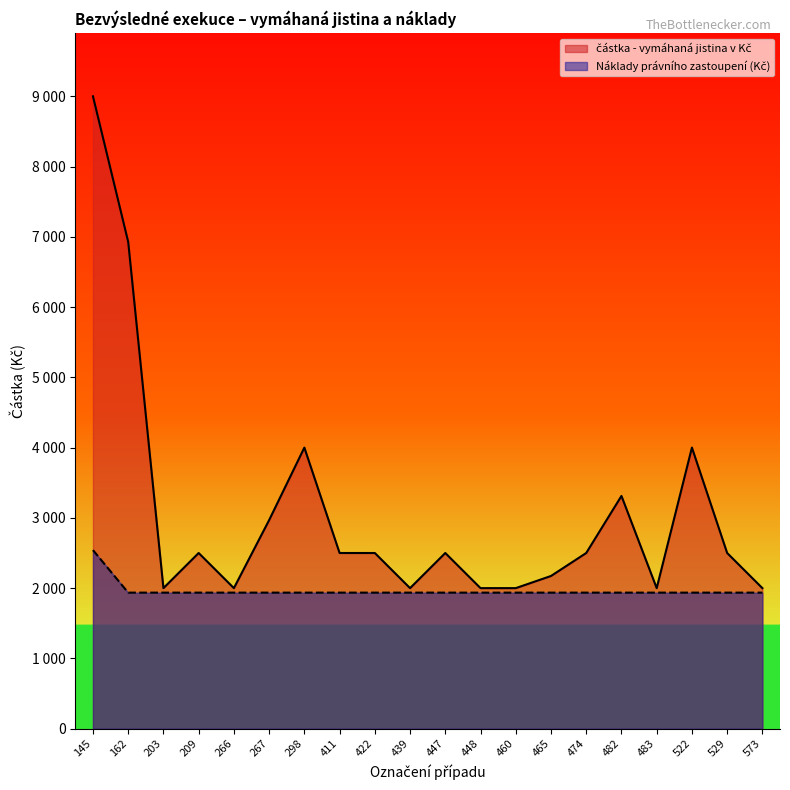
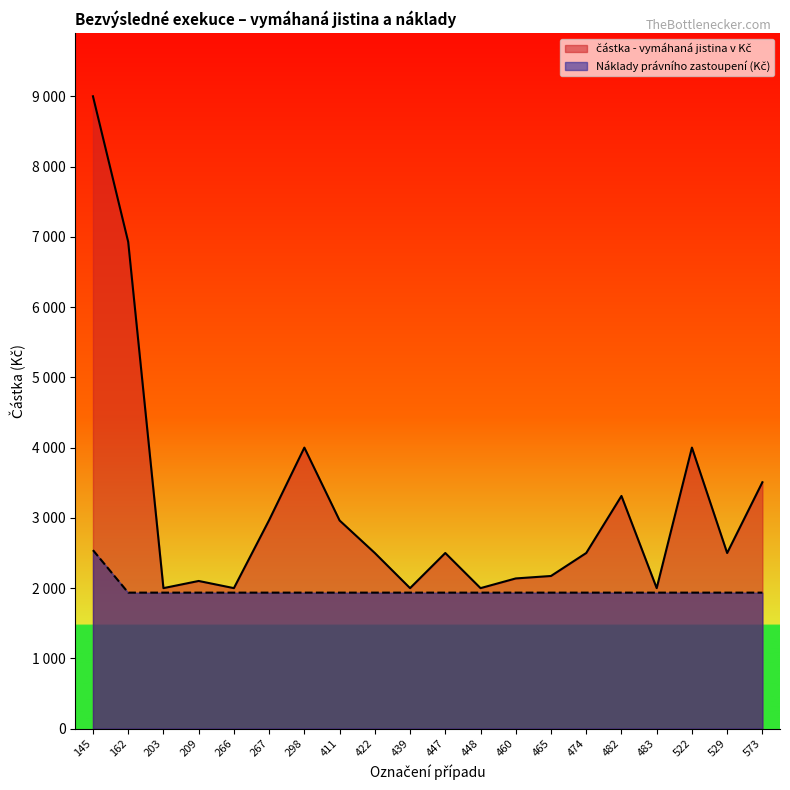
  {
    "částka - vymáhaná jistina v Kč": {
      "145": 9000,
      "162": 6900,
      "203": 2000,
-     "209": 2500,
+     "209": 2100,
      "266": 2000,
      "267": 3000,
      "298": 4000,
-     "411": 2500,
+     "411": 3000,
      "422": 2500,
      "439": 2000,
      "447": 2500,
      "448": 2000,
-     "460": 2000,
+     "460": 2100,
      "465": 2200,
      "474": 2500,
      "482": 3300,
      "483": 2000,
      "522": 4000,
      "529": 2500,
-     "573": 2000
+     "573": 3500
    },
    "Náklady právního zastoupení (Kč)": {
      "145": 2500,
      "162": 1900,
      "203": 1900,
      "209": 1900,
      "266": 1900,
      "267": 1900,
      "298": 1900,
      "411": 1900,
      "422": 1900,
      "439": 1900,
      "447": 1900,
      "448": 1900,
      "460": 1900,
      "465": 1900,
      "474": 1900,
      "482": 1900,
      "483": 1900,
      "522": 1900,
      "529": 1900,
      "573": 1900
    }
  }
